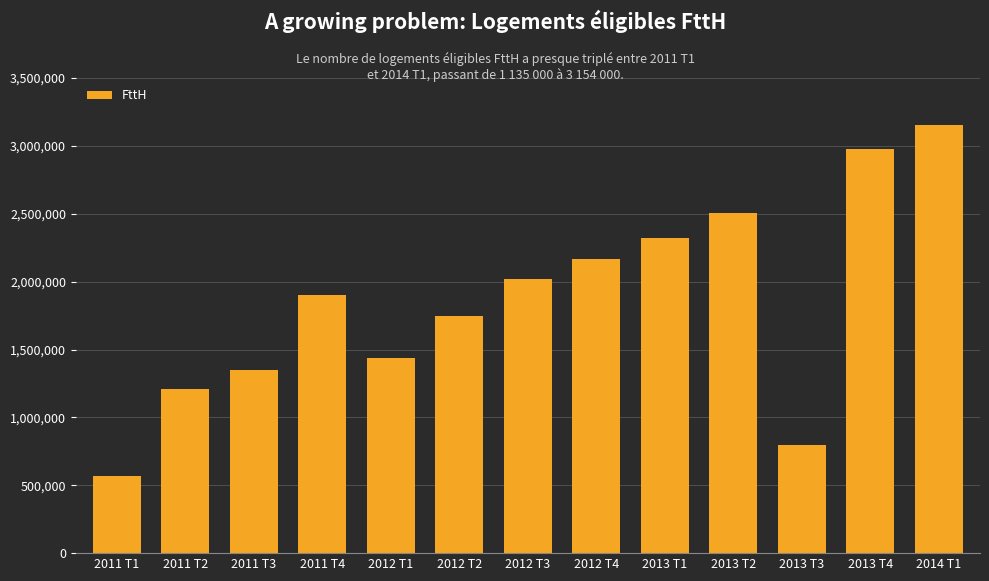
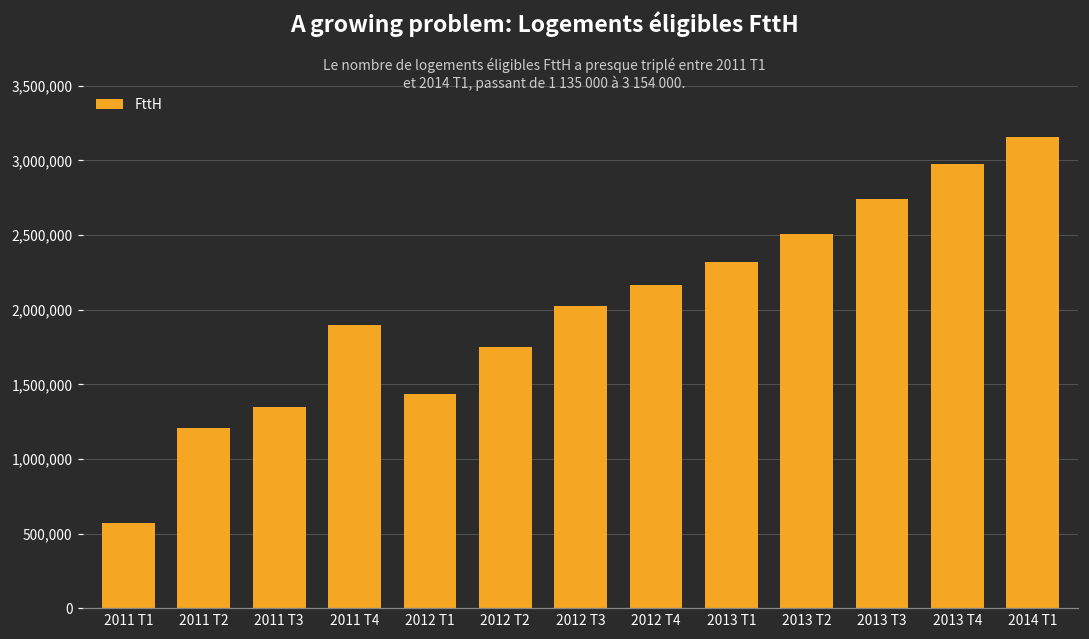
  {
    "2011 T1": "570,000",
    "2011 T2": "1,210,000",
    "2011 T3": "1,350,000",
    "2011 T4": "1,900,000",
    "2012 T1": "1,440,000",
    "2012 T2": "1,750,000",
    "2012 T3": "2,020,000",
    "2012 T4": "2,170,000",
    "2013 T1": "2,320,000",
    "2013 T2": "2,510,000",
-   "2013 T3": "800,000",
+   "2013 T3": "2,740,000",
    "2013 T4": "2,970,000",
    "2014 T1": "3,150,000"
  }
